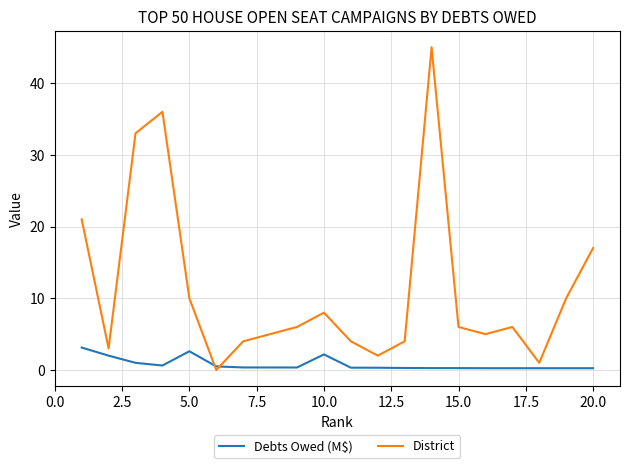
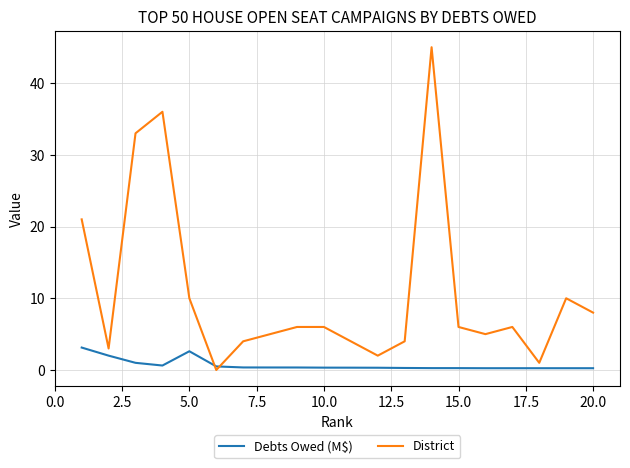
  {
    "Debts Owed (M$)": {
      "5.0": 3,
-     "10.0": 2,
+     "10.0": 0,
      "15.0": 0,
      "20.0": 0
    },
    "District": {
      "5.0": 10,
-     "10.0": 8,
+     "10.0": 6,
      "15.0": 6,
-     "20.0": 17
+     "20.0": 8
    }
  }
